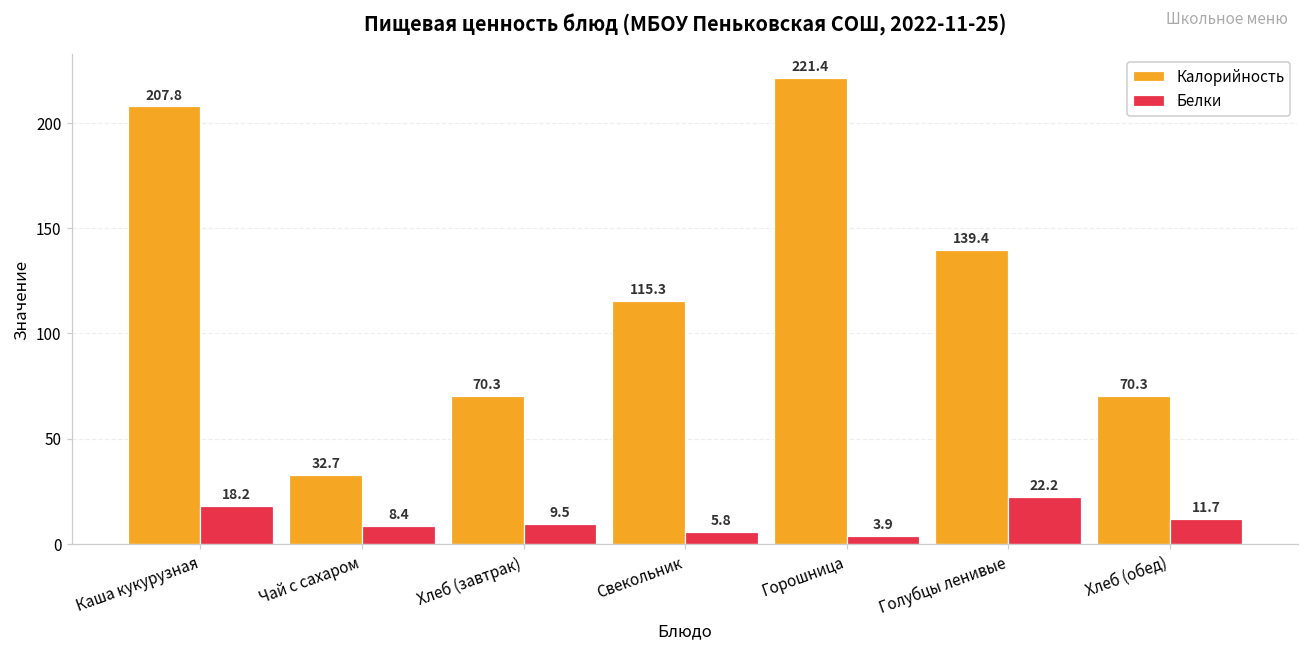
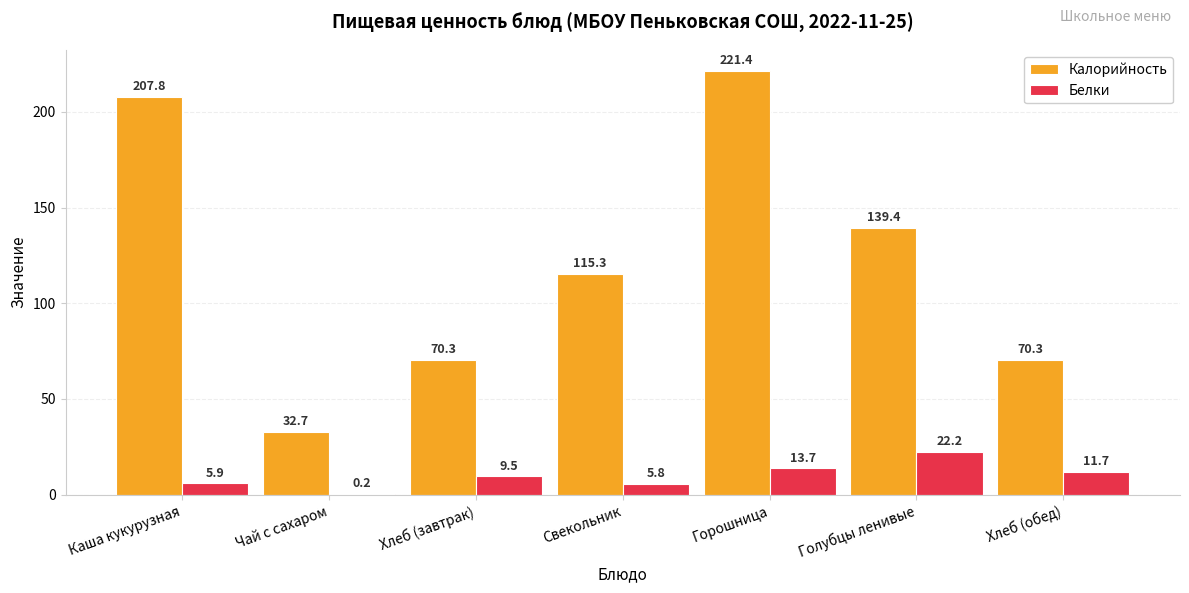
  {
    "Калорийность": {
      "Каша кукурузная": 207.8,
      "Чай с сахаром": 32.7,
      "Хлеб (завтрак)": 70.3,
      "Свекольник": 115.3,
      "Горошница": 221.4,
      "Голубцы ленивые": 139.4,
      "Хлеб (обед)": 70.3
    },
    "Белки": {
-     "Каша кукурузная": 18.2,
-     "Чай с сахаром": 8.4,
+     "Каша кукурузная": 5.9,
+     "Чай с сахаром": 0.2,
      "Хлеб (завтрак)": 9.5,
      "Свекольник": 5.8,
-     "Горошница": 3.9,
+     "Горошница": 13.7,
      "Голубцы ленивые": 22.2,
      "Хлеб (обед)": 11.7
    }
  }
